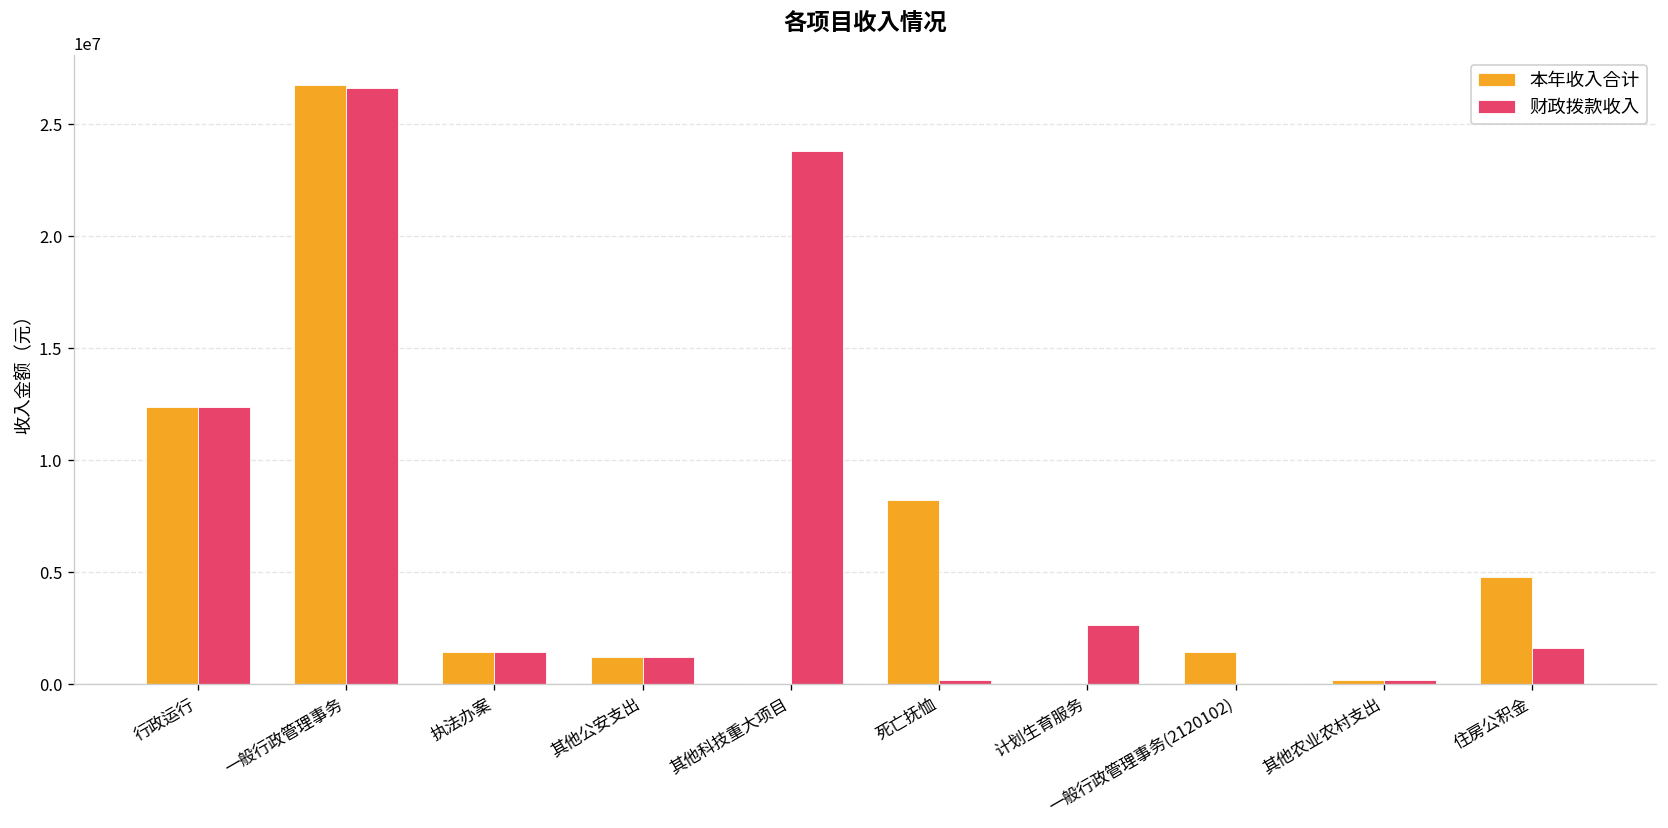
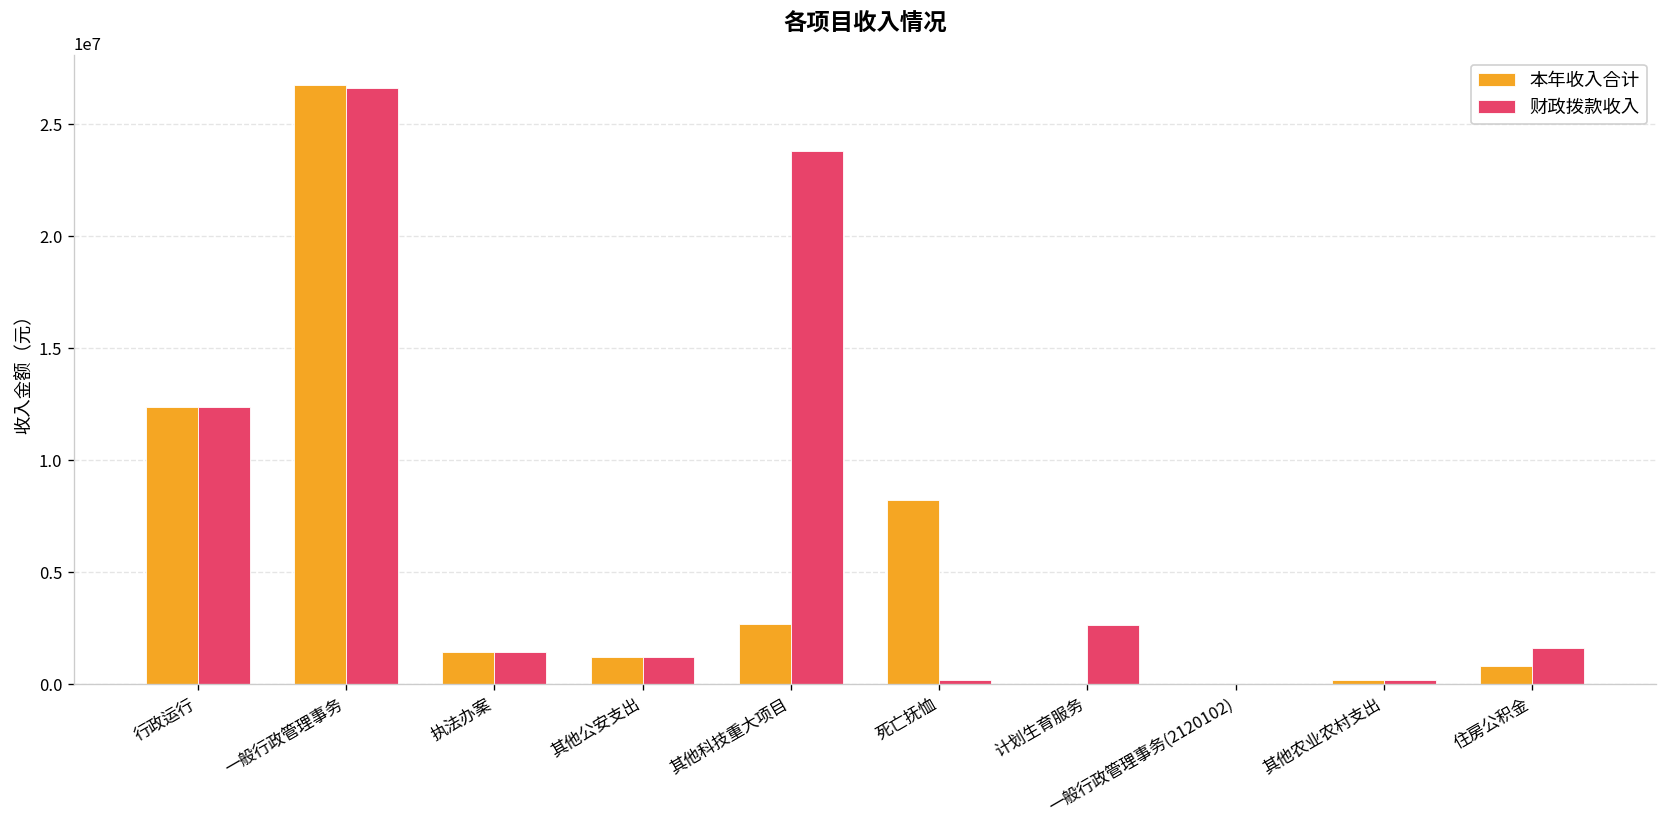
  {
    "本年收入合计": {
      "行政运行": 12400000,
      "一般行政管理事务": 26700000,
      "执法办案": 1500000,
      "其他公安支出": 1200000,
-     "其他科技重大项目": 0,
+     "其他科技重大项目": 2700000,
      "死亡抚恤": 8200000,
-     "一般行政管理事务(2120102)": 1400000,
+     "一般行政管理事务(2120102)": 0,
      "其他农业农村支出": 200000,
-     "住房公积金": 4800000
+     "住房公积金": 800000
    },
    "财政拨款收入": {
      "行政运行": 12400000,
      "一般行政管理事务": 26600000,
      "执法办案": 1500000,
      "其他公安支出": 1200000,
      "其他科技重大项目": 23800000,
      "死亡抚恤": 200000,
      "计划生育服务": 2600000,
      "其他农业农村支出": 200000,
      "住房公积金": 1600000
    }
  }
